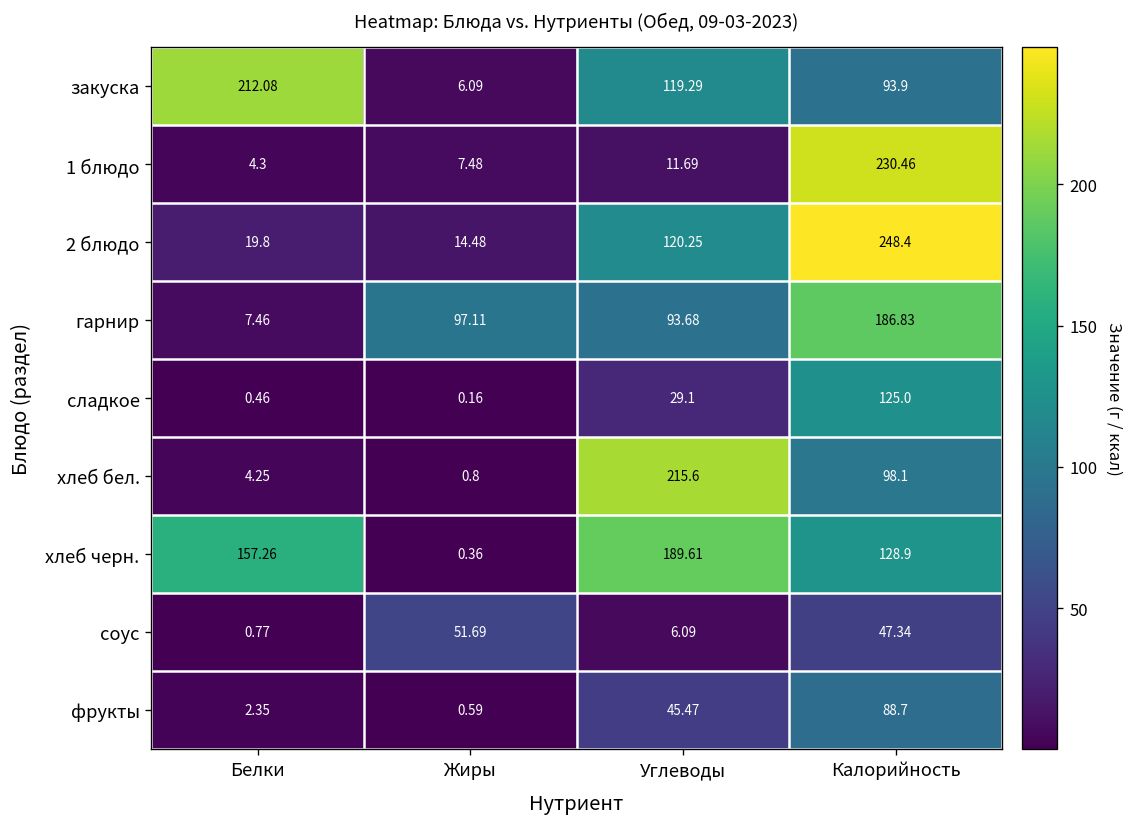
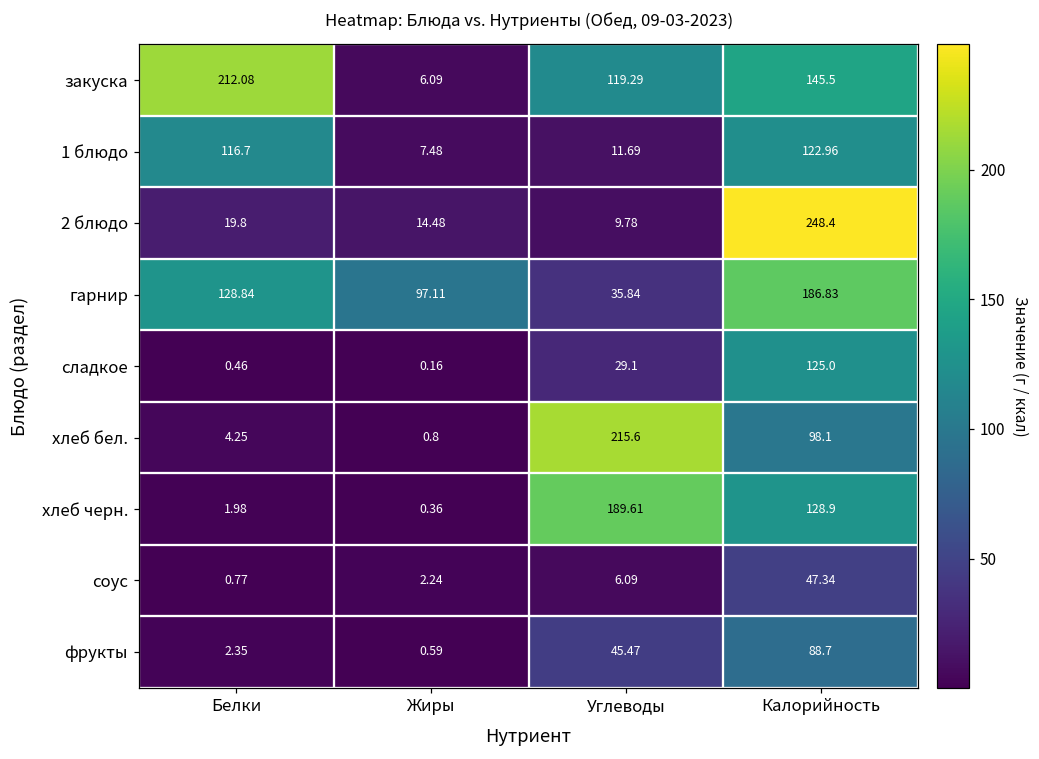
  {
    "закуска": {
      "Белки": 212.08,
      "Жиры": 6.09,
      "Углеводы": 119.29,
-     "Калорийность": 93.9
+     "Калорийность": 145.5
    },
    "1 блюдо": {
-     "Белки": 4.3,
+     "Белки": 116.7,
      "Жиры": 7.48,
      "Углеводы": 11.69,
-     "Калорийность": 230.46
+     "Калорийность": 122.96
    },
    "2 блюдо": {
      "Белки": 19.8,
      "Жиры": 14.48,
-     "Углеводы": 120.25,
+     "Углеводы": 9.78,
      "Калорийность": 248.4
    },
    "гарнир": {
-     "Белки": 7.46,
+     "Белки": 128.84,
      "Жиры": 97.11,
-     "Углеводы": 93.68,
+     "Углеводы": 35.84,
      "Калорийность": 186.83
    },
    "сладкое": {
      "Белки": 0.46,
      "Жиры": 0.16,
      "Углеводы": 29.1,
      "Калорийность": 125.0
    },
    "хлеб бел.": {
      "Белки": 4.25,
      "Жиры": 0.8,
      "Углеводы": 215.6,
      "Калорийность": 98.1
    },
    "хлеб черн.": {
-     "Белки": 157.26,
+     "Белки": 1.98,
      "Жиры": 0.36,
      "Углеводы": 189.61,
      "Калорийность": 128.9
    },
    "соус": {
      "Белки": 0.77,
-     "Жиры": 51.69,
+     "Жиры": 2.24,
      "Углеводы": 6.09,
      "Калорийность": 47.34
    },
    "фрукты": {
      "Белки": 2.35,
      "Жиры": 0.59,
      "Углеводы": 45.47,
      "Калорийность": 88.7
    }
  }
